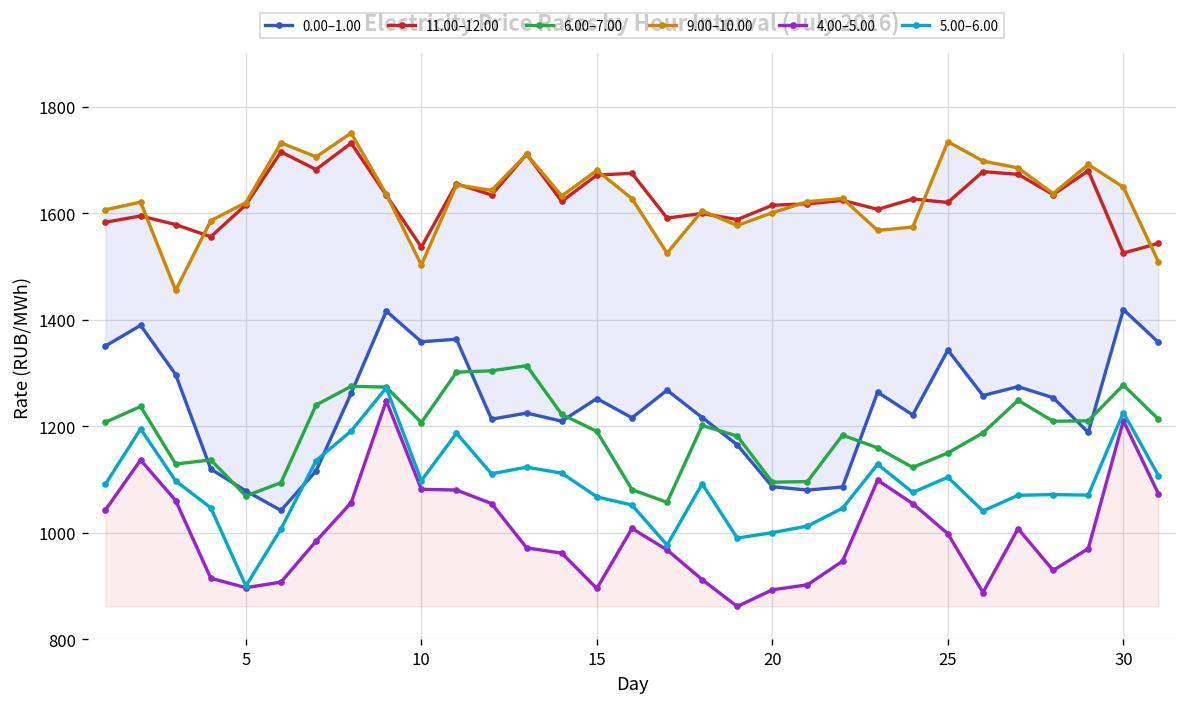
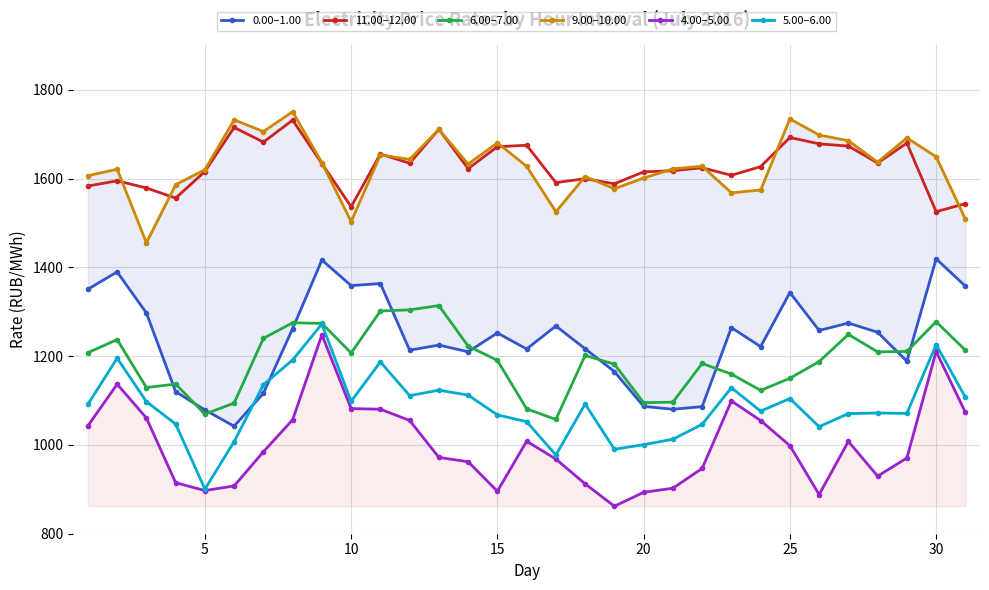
  {
    "0.00–1.00": {
      "5": 1080,
      "10": 1360,
      "15": 1250,
      "20": 1090,
      "25": 1340,
      "30": 1420
    },
    "11.00–12.00": {
      "10": 1540,
      "15": 1670,
      "20": 1620,
-     "25": 1620,
+     "25": 1690,
      "30": 1530
    },
    "6.00–7.00": {
      "5": 1070,
      "10": 1210,
      "15": 1190,
      "20": 1100,
      "25": 1150,
      "30": 1280
    },
    "9.00–10.00": {
      "10": 1500,
      "15": 1680,
      "20": 1600,
      "25": 1730,
      "30": 1650
    },
    "4.00–5.00": {
      "10": 1080,
      "15": 900,
      "20": 890,
      "25": 1000,
      "30": 1210
    },
    "5.00–6.00": {
      "10": 1100,
      "15": 1070,
      "20": 1000,
      "25": 1100,
      "30": 1230
    }
  }
